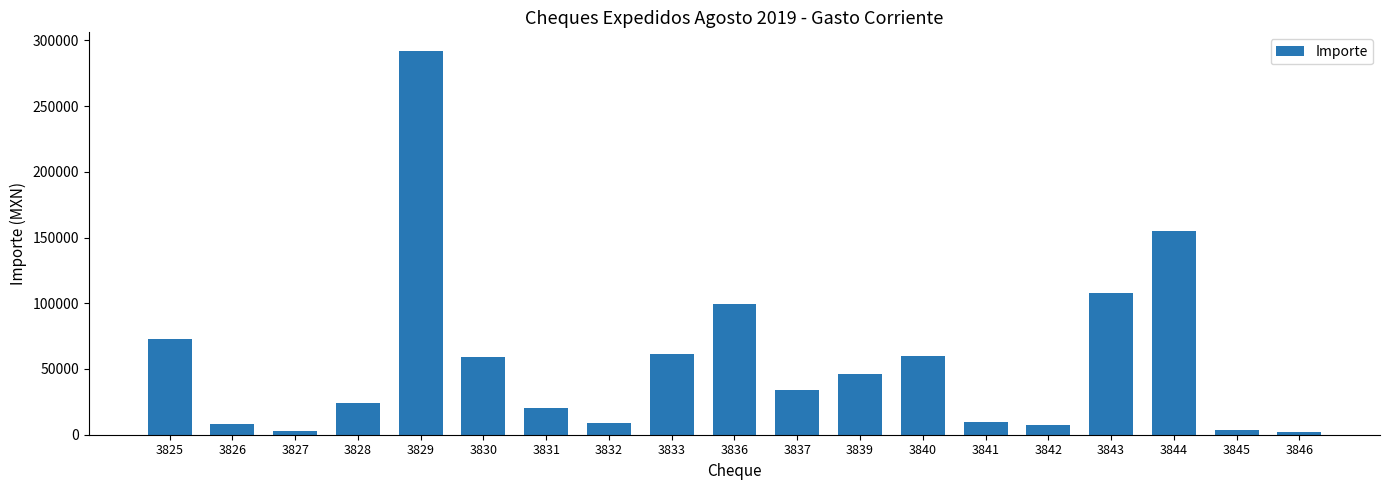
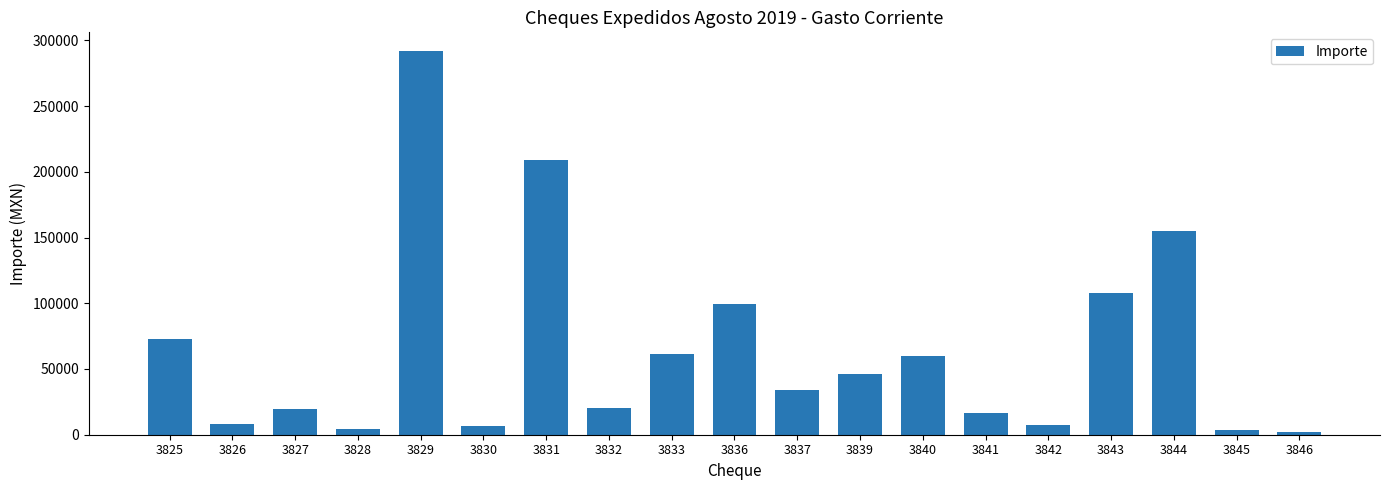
  {
    "3825": 73000,
    "3826": 8000,
-   "3827": 3000,
-   "3828": 24000,
+   "3827": 20000,
+   "3828": 5000,
    "3829": 292000,
-   "3830": 59000,
-   "3831": 20000,
-   "3832": 9000,
+   "3830": 6000,
+   "3831": 209000,
+   "3832": 20000,
    "3833": 61000,
    "3836": 100000,
    "3837": 34000,
    "3839": 47000,
    "3840": 60000,
-   "3841": 9000,
+   "3841": 17000,
    "3842": 8000,
    "3843": 108000,
    "3844": 155000,
    "3845": 4000,
    "3846": 2000
  }
